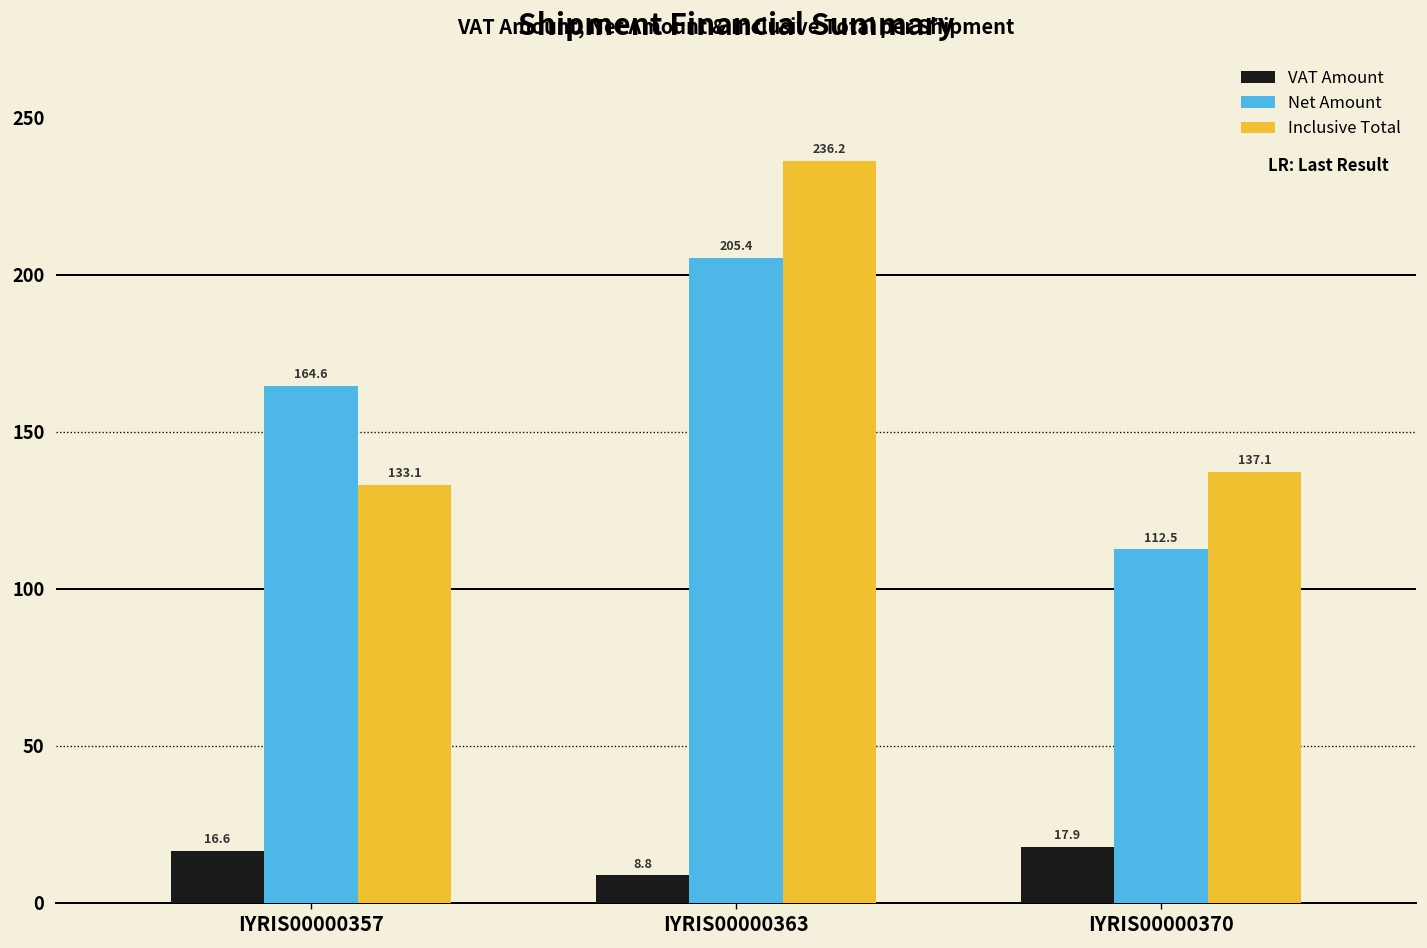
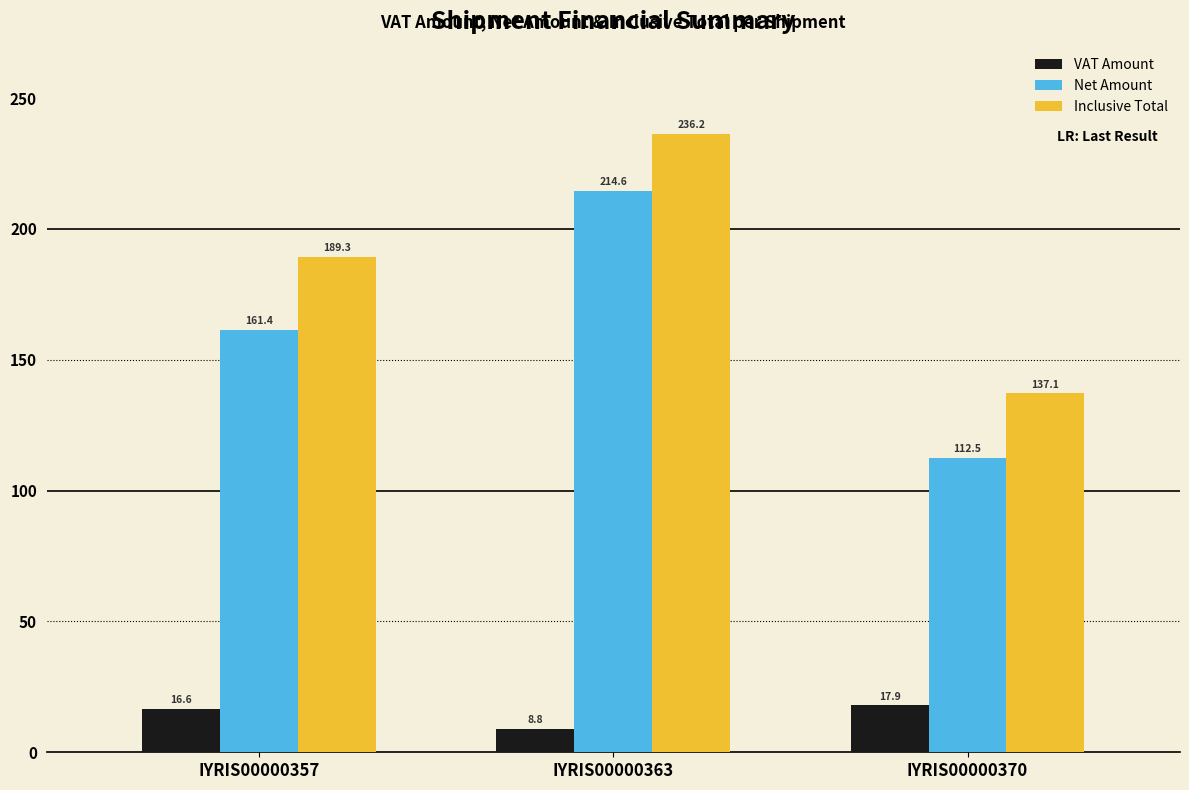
  {
    "VAT Amount": {
      "IYRIS00000357": 16.6,
      "IYRIS00000363": 8.8,
      "IYRIS00000370": 17.9
    },
    "Net Amount": {
-     "IYRIS00000357": 164.6,
-     "IYRIS00000363": 205.4,
+     "IYRIS00000357": 161.4,
+     "IYRIS00000363": 214.6,
      "IYRIS00000370": 112.5
    },
    "Inclusive Total": {
-     "IYRIS00000357": 133.1,
+     "IYRIS00000357": 189.3,
      "IYRIS00000363": 236.2,
      "IYRIS00000370": 137.1
    }
  }
